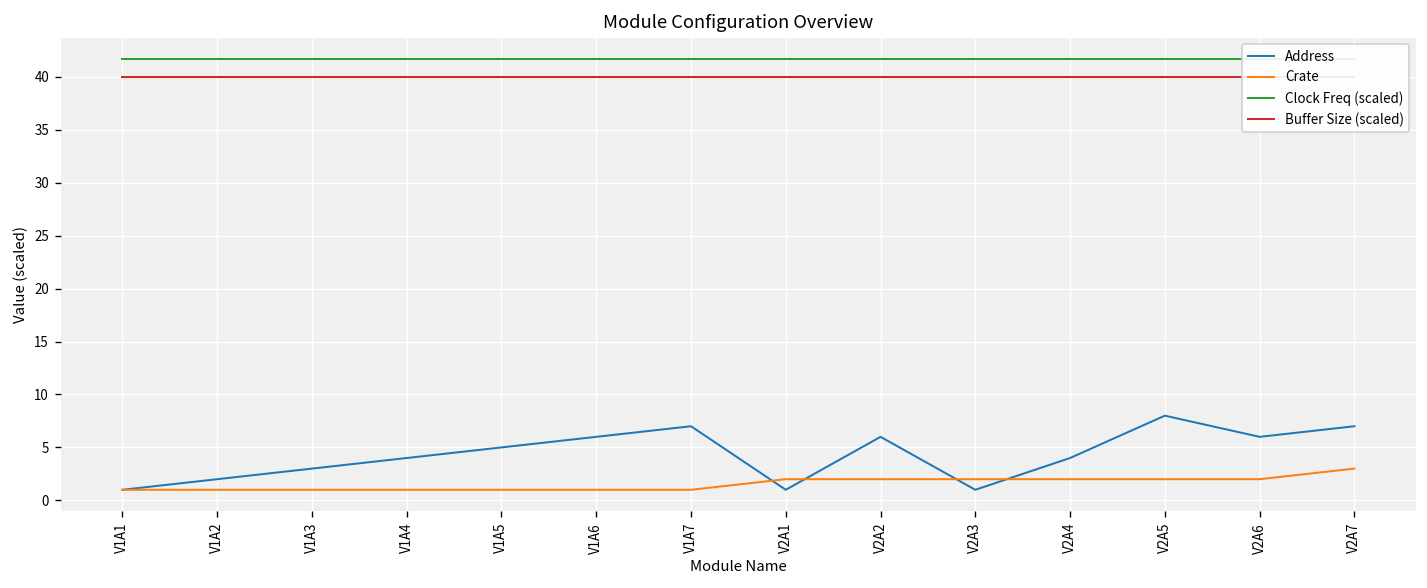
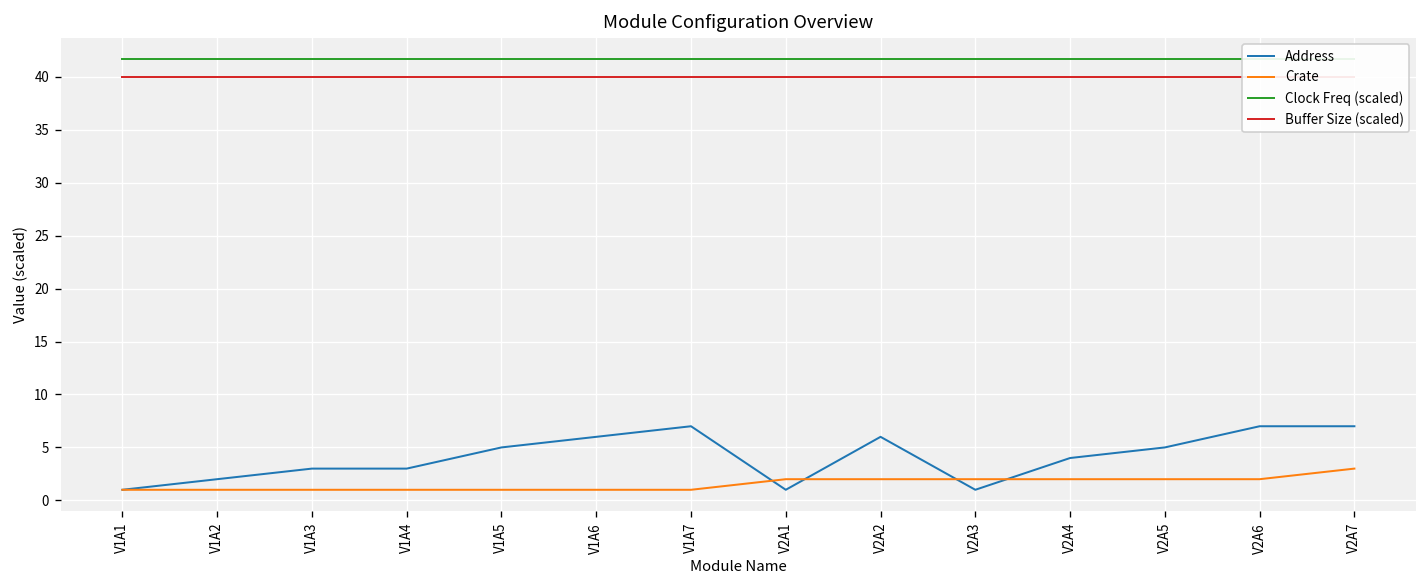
  {
    "Address": {
      "V1A2": 2,
      "V1A3": 3,
-     "V1A4": 4,
+     "V1A4": 3,
      "V1A5": 5,
      "V1A6": 6,
      "V1A7": 7,
      "V2A1": 1,
      "V2A2": 6,
      "V2A3": 1,
      "V2A4": 4,
-     "V2A5": 8,
-     "V2A6": 6,
+     "V2A5": 5,
+     "V2A6": 7,
      "V2A7": 7
    },
    "Crate": {
      "V1A2": 1,
      "V1A3": 1,
      "V1A4": 1,
      "V1A5": 1,
      "V1A6": 1,
      "V1A7": 1,
      "V2A1": 2,
      "V2A2": 2,
      "V2A3": 2,
      "V2A4": 2,
      "V2A5": 2,
      "V2A6": 2,
      "V2A7": 3
    },
    "Clock Freq (scaled)": {
      "V1A1": 42,
      "V1A2": 42,
      "V1A3": 42,
      "V1A4": 42,
      "V1A5": 42,
      "V1A6": 42,
      "V1A7": 42,
      "V2A1": 42,
      "V2A2": 42,
      "V2A3": 42,
      "V2A4": 42,
      "V2A5": 42
    },
    "Buffer Size (scaled)": {
      "V1A1": 40,
      "V1A2": 40,
      "V1A3": 40,
      "V1A4": 40,
      "V1A5": 40,
      "V1A6": 40,
      "V1A7": 40,
      "V2A1": 40,
      "V2A2": 40,
      "V2A3": 40,
      "V2A4": 40,
      "V2A5": 40
    }
  }
